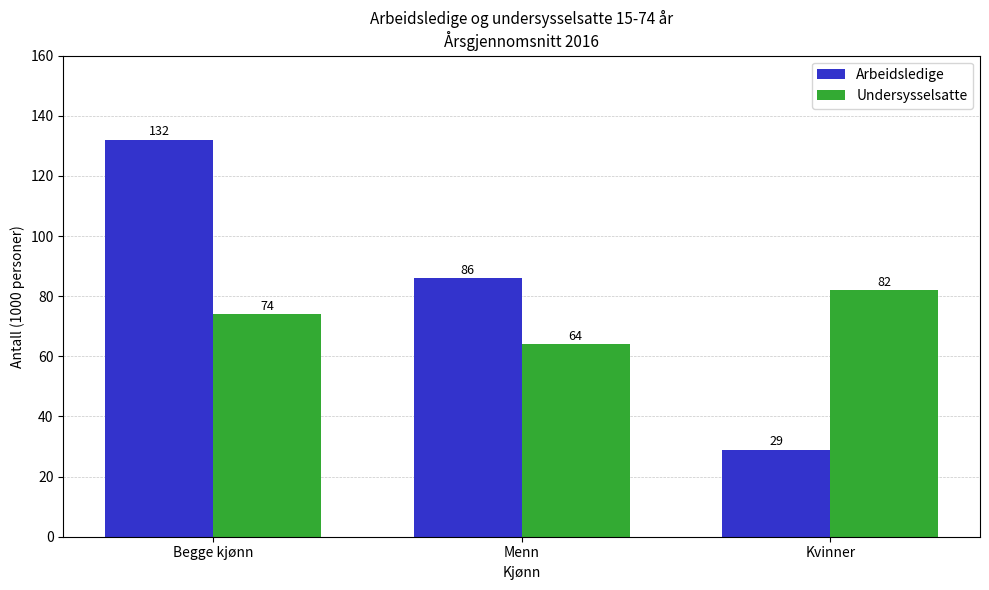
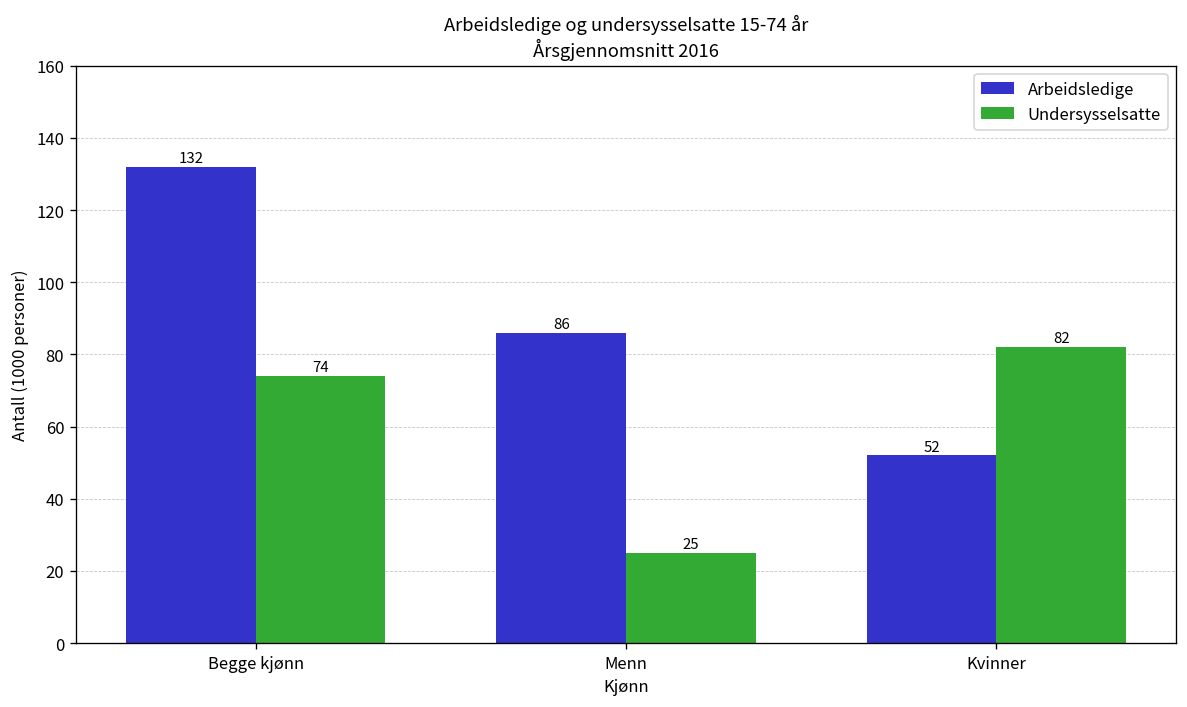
  {
    "Arbeidsledige": {
      "Begge kjønn": 132,
      "Menn": 86,
-     "Kvinner": 29
+     "Kvinner": 52
    },
    "Undersysselsatte": {
      "Begge kjønn": 74,
-     "Menn": 64,
+     "Menn": 25,
      "Kvinner": 82
    }
  }
